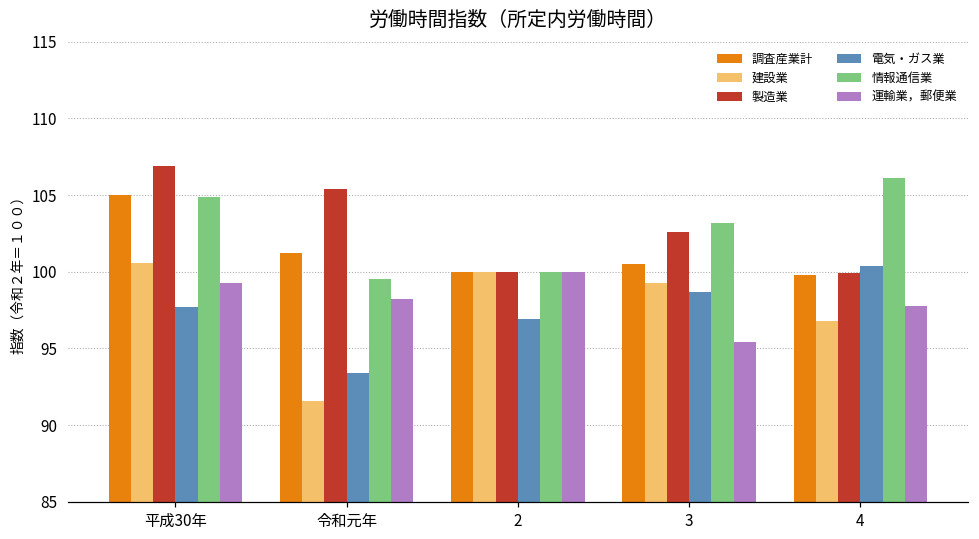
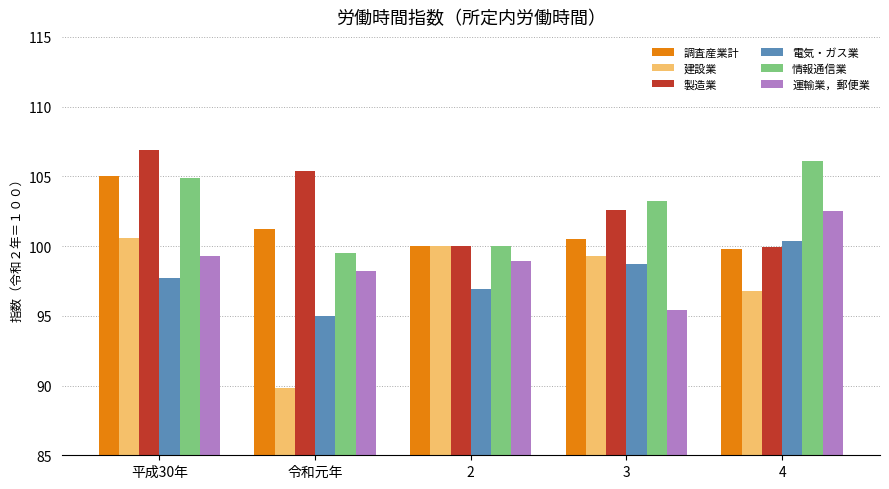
  {
    "調査産業計": {
      "平成30年": 105.0,
      "令和元年": 101.2,
      "2": 100.0,
      "3": 100.5,
      "4": 99.8
    },
    "建設業": {
      "平成30年": 100.6,
-     "令和元年": 91.6,
+     "令和元年": 89.8,
      "2": 100.0,
      "3": 99.3,
      "4": 96.8
    },
    "製造業": {
      "平成30年": 106.9,
      "令和元年": 105.4,
      "2": 100.0,
      "3": 102.6,
      "4": 99.9
    },
    "電気・ガス業": {
      "平成30年": 97.7,
-     "令和元年": 93.4,
+     "令和元年": 95.0,
      "2": 96.9,
      "3": 98.7,
      "4": 100.4
    },
    "情報通信業": {
      "平成30年": 104.9,
      "令和元年": 99.5,
      "2": 100.0,
      "3": 103.2,
      "4": 106.1
    },
    "運輸業，郵便業": {
      "平成30年": 99.3,
      "令和元年": 98.2,
-     "2": 100.0,
+     "2": 98.9,
      "3": 95.4,
-     "4": 97.8
+     "4": 102.5
    }
  }
